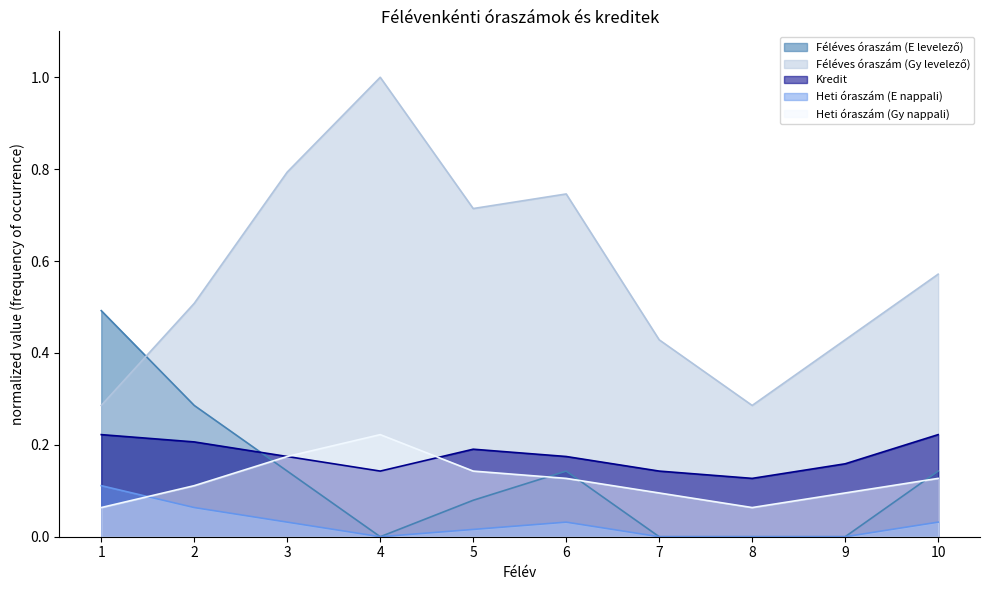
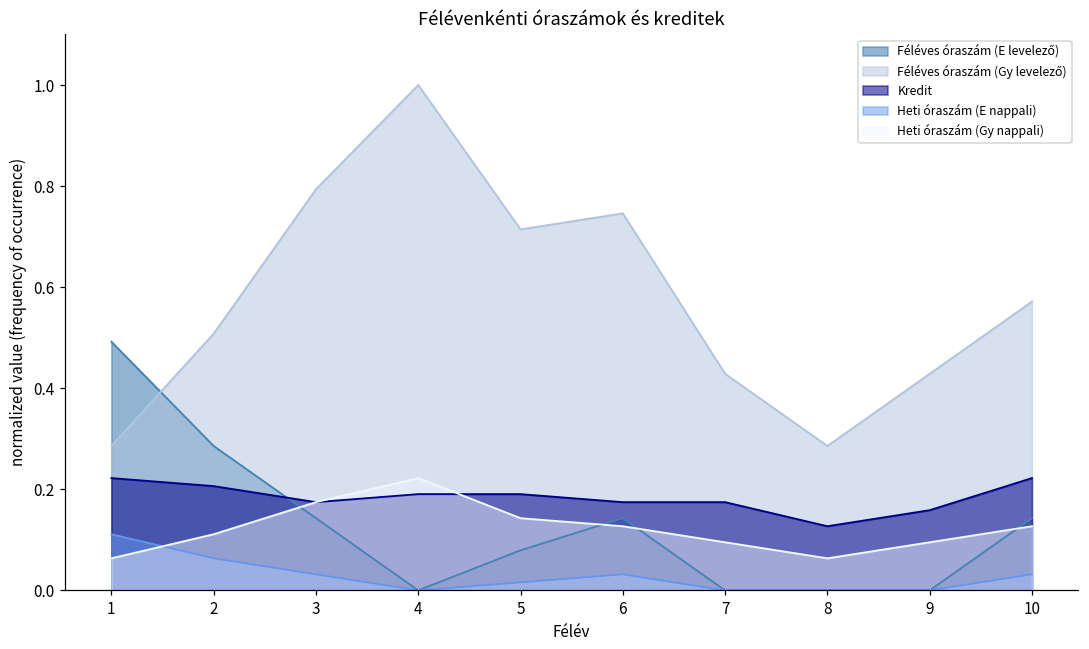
  {
    "Féléves óraszám (E levelező)": {
      "1": 0.49,
      "2": 0.29,
      "3": 0.14,
      "5": 0.08,
      "6": 0.14,
      "10": 0.14
    },
    "Féléves óraszám (Gy levelező)": {
      "1": 0.29,
      "2": 0.51,
      "3": 0.79,
      "4": 1.00,
      "5": 0.71,
      "6": 0.75,
      "7": 0.43,
      "8": 0.29,
      "9": 0.43,
      "10": 0.57
    },
    "Kredit": {
      "1": 0.22,
      "2": 0.21,
-     "4": 0.14,
+     "4": 0.19,
      "5": 0.19,
      "6": 0.17,
-     "7": 0.14,
+     "7": 0.17,
      "8": 0.13,
      "9": 0.16,
      "10": 0.22
    },
    "Heti óraszám (E nappali)": {
      "1": 0.11,
      "2": 0.06,
      "3": 0.03,
      "5": 0.02,
      "6": 0.03,
      "10": 0.03
    },
    "Heti óraszám (Gy nappali)": {
      "1": 0.06,
      "2": 0.11,
      "4": 0.22,
      "5": 0.14,
      "6": 0.13,
      "7": 0.10,
      "8": 0.06,
      "9": 0.10,
      "10": 0.13
    }
  }
